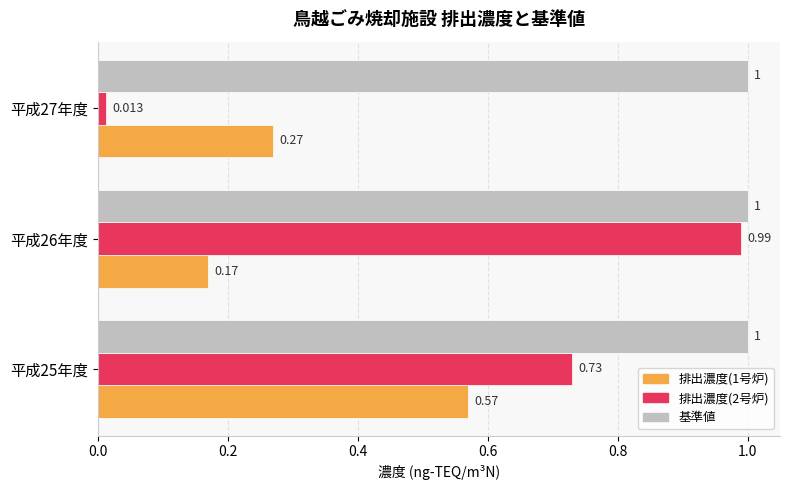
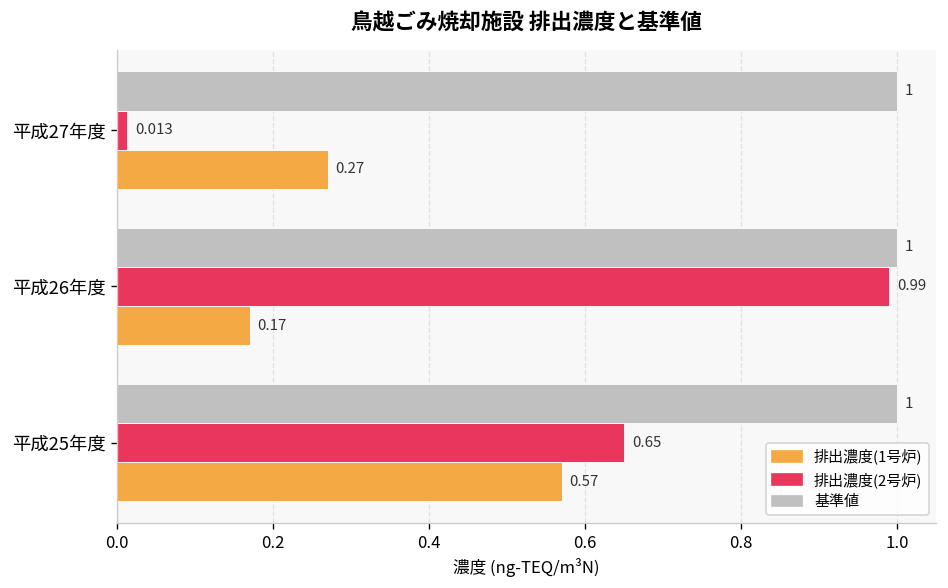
  {
    "排出濃度(1号炉)": {
      "平成27年度": 0.27,
      "平成26年度": 0.17,
      "平成25年度": 0.57
    },
    "排出濃度(2号炉)": {
      "平成27年度": 0.013,
      "平成26年度": 0.99,
-     "平成25年度": 0.73
+     "平成25年度": 0.65
    },
    "基準値": {
      "平成27年度": 1,
      "平成26年度": 1,
      "平成25年度": 1
    }
  }
